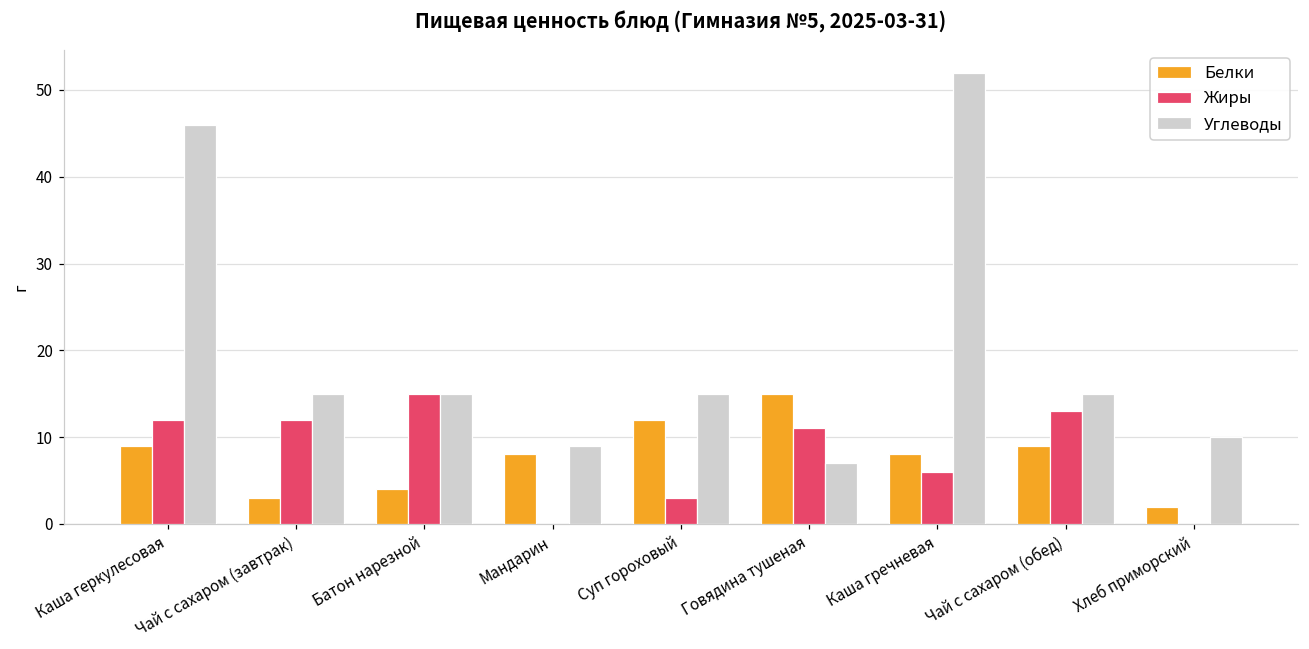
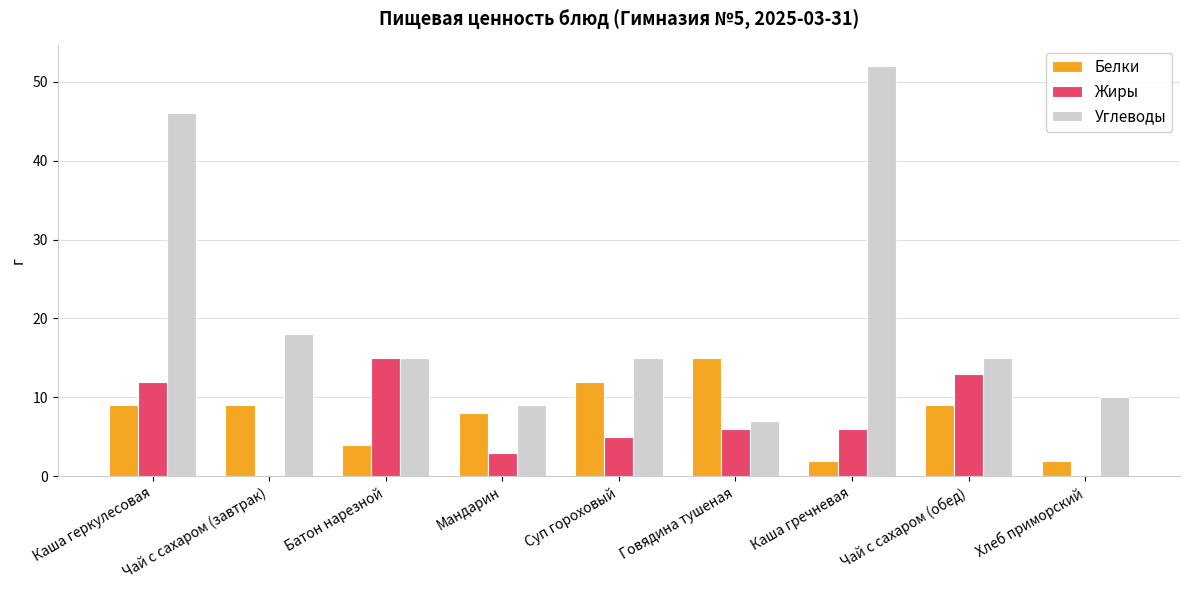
  {
    "Белки": {
      "Каша геркулесовая": 9,
-     "Чай с сахаром (завтрак)": 3,
+     "Чай с сахаром (завтрак)": 9,
      "Батон нарезной": 4,
      "Мандарин": 8,
      "Суп гороховый": 12,
      "Говядина тушеная": 15,
-     "Каша гречневая": 8,
+     "Каша гречневая": 2,
      "Чай с сахаром (обед)": 9,
      "Хлеб приморский": 2
    },
    "Жиры": {
      "Каша геркулесовая": 12,
-     "Чай с сахаром (завтрак)": 12,
+     "Чай с сахаром (завтрак)": 0,
      "Батон нарезной": 15,
-     "Мандарин": 0,
-     "Суп гороховый": 3,
-     "Говядина тушеная": 11,
+     "Мандарин": 3,
+     "Суп гороховый": 5,
+     "Говядина тушеная": 6,
      "Каша гречневая": 6,
      "Чай с сахаром (обед)": 13,
      "Хлеб приморский": 0
    },
    "Углеводы": {
      "Каша геркулесовая": 46,
-     "Чай с сахаром (завтрак)": 15,
+     "Чай с сахаром (завтрак)": 18,
      "Батон нарезной": 15,
      "Мандарин": 9,
      "Суп гороховый": 15,
      "Говядина тушеная": 7,
      "Каша гречневая": 52,
      "Чай с сахаром (обед)": 15,
      "Хлеб приморский": 10
    }
  }
